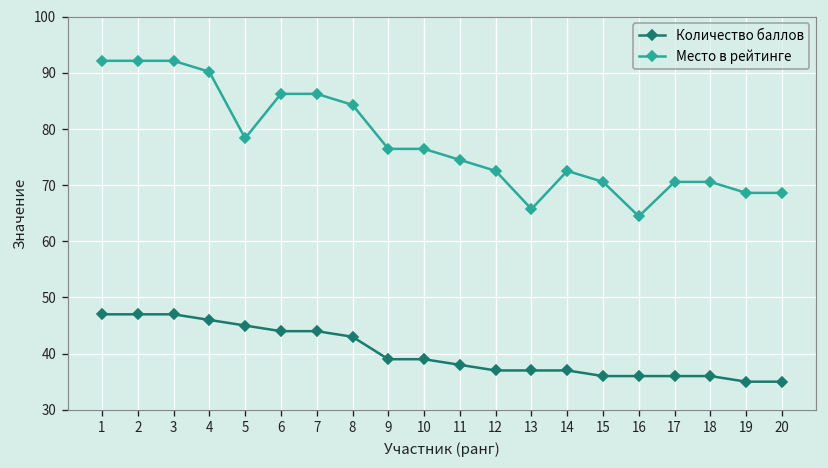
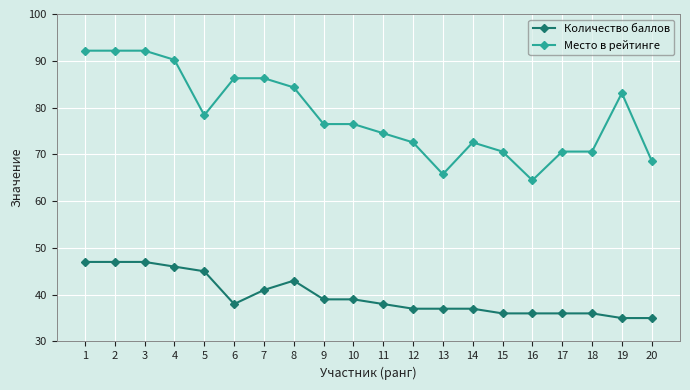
  {
    "Количество баллов": {
      "1": 47,
      "2": 47,
      "3": 47,
      "4": 46,
      "5": 45,
-     "6": 44,
-     "7": 44,
+     "6": 38,
+     "7": 41,
      "8": 43,
      "9": 39,
      "10": 39,
      "11": 38,
      "12": 37,
      "13": 37,
      "14": 37,
      "15": 36,
      "16": 36,
      "17": 36,
      "18": 36,
      "19": 35,
      "20": 35
    },
    "Место в рейтинге": {
      "1": 92,
      "2": 92,
      "3": 92,
      "4": 90,
      "5": 78,
      "6": 86,
      "7": 86,
      "8": 84,
      "9": 76,
      "10": 76,
      "11": 75,
      "12": 73,
      "13": 66,
      "14": 73,
      "15": 71,
      "16": 64,
      "17": 71,
      "18": 71,
-     "19": 69,
+     "19": 83,
      "20": 69
    }
  }
